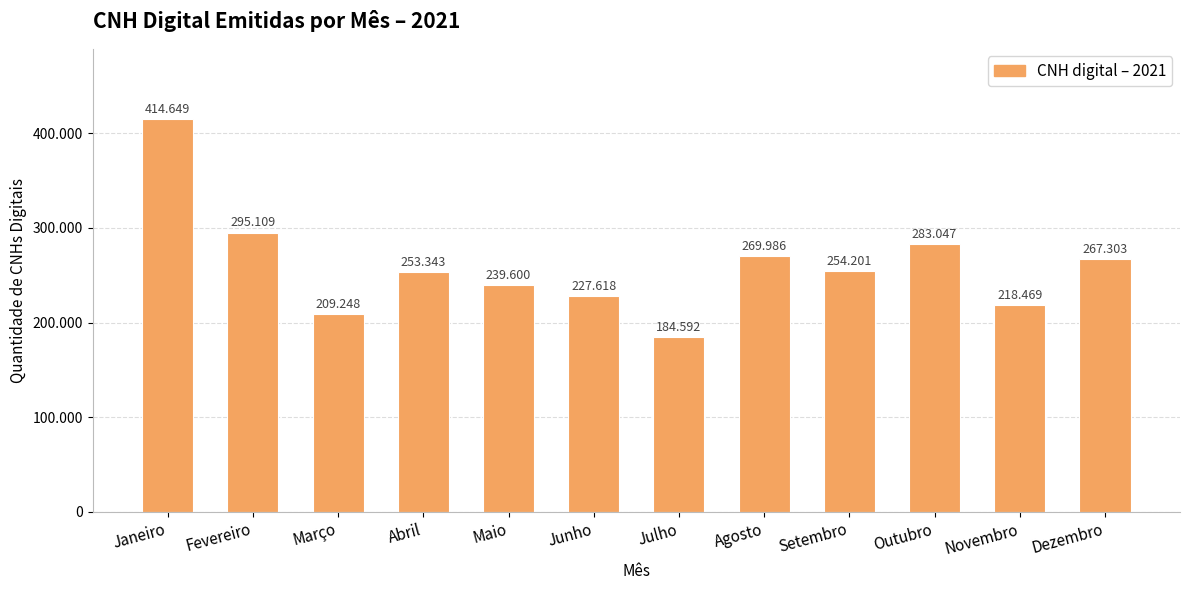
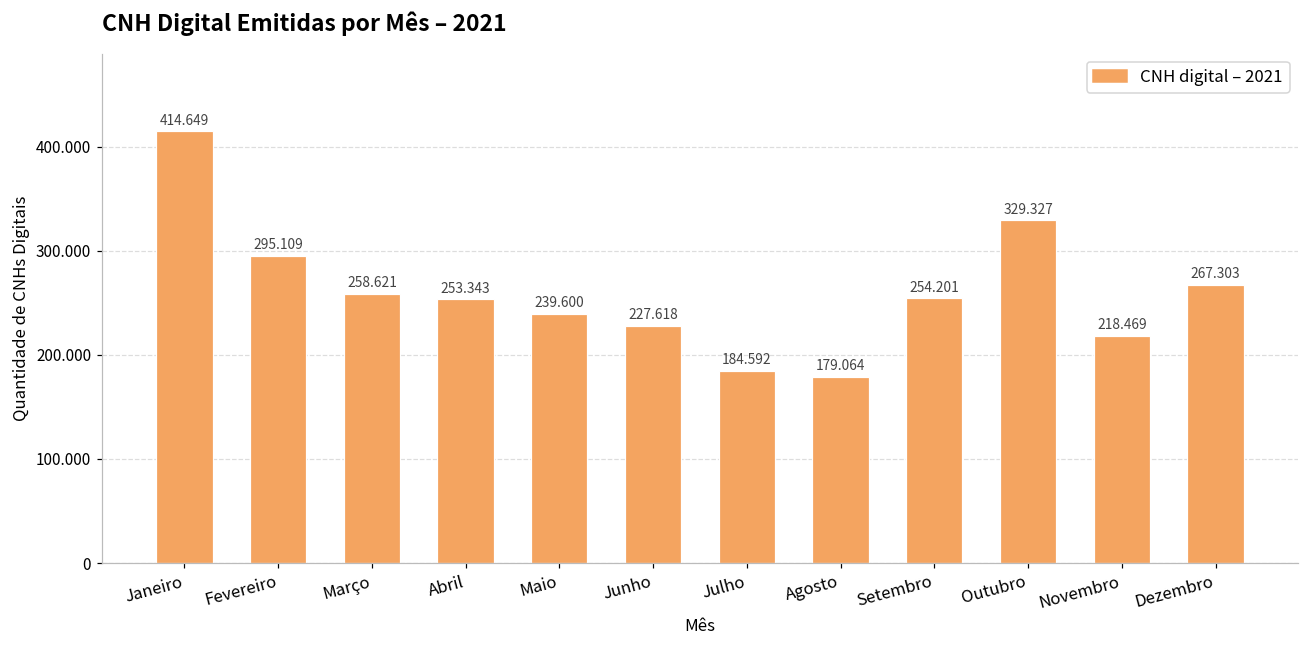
  {
-   "Março": 209.248,
-   "Agosto": 269.986,
-   "Outubro": 283.047
+   "Março": 258.621,
+   "Agosto": 179.064,
+   "Outubro": 329.327
  }
